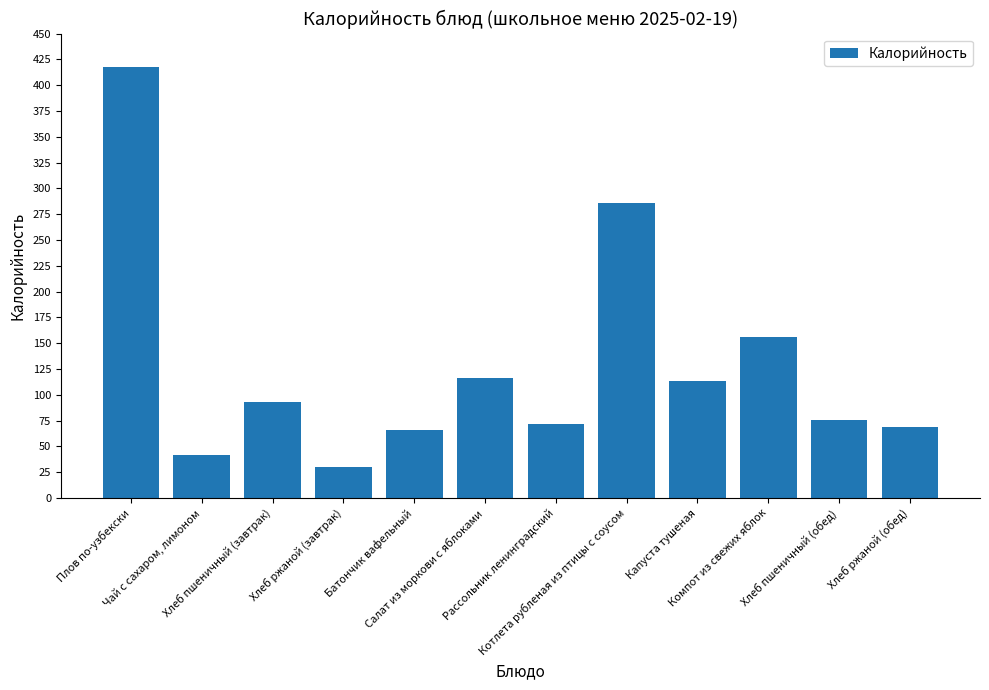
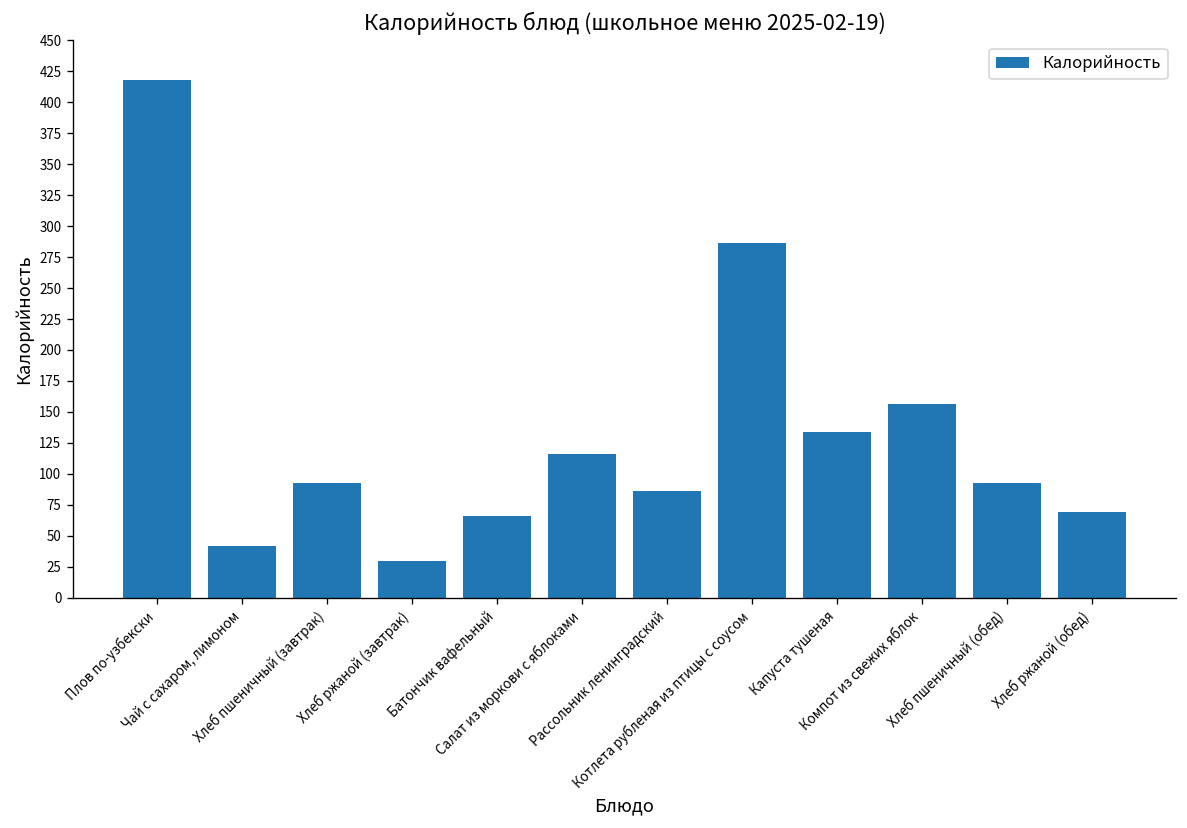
  {
    "Плов по-узбекски": 418,
    "Чай с сахаром, лимоном": 42,
    "Хлеб пшеничный (завтрак)": 93,
    "Хлеб ржаной (завтрак)": 30,
    "Батончик вафельный": 66,
    "Салат из моркови с яблоками": 116,
-   "Рассольник ленинградский": 72,
+   "Рассольник ленинградский": 86,
    "Котлета рубленая из птицы с соусом": 286,
-   "Капуста тушеная": 113,
+   "Капуста тушеная": 134,
    "Компот из свежих яблок": 156,
-   "Хлеб пшеничный (обед)": 76,
+   "Хлеб пшеничный (обед)": 93,
    "Хлеб ржаной (обед)": 69
  }
